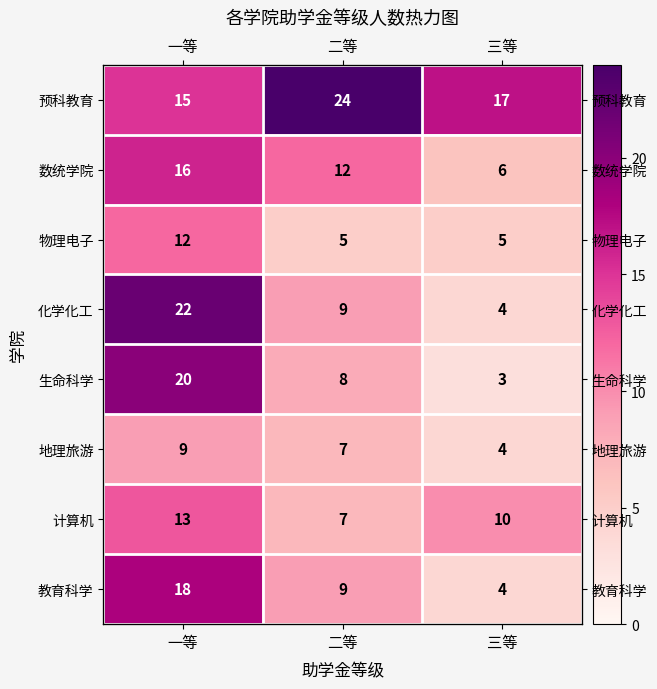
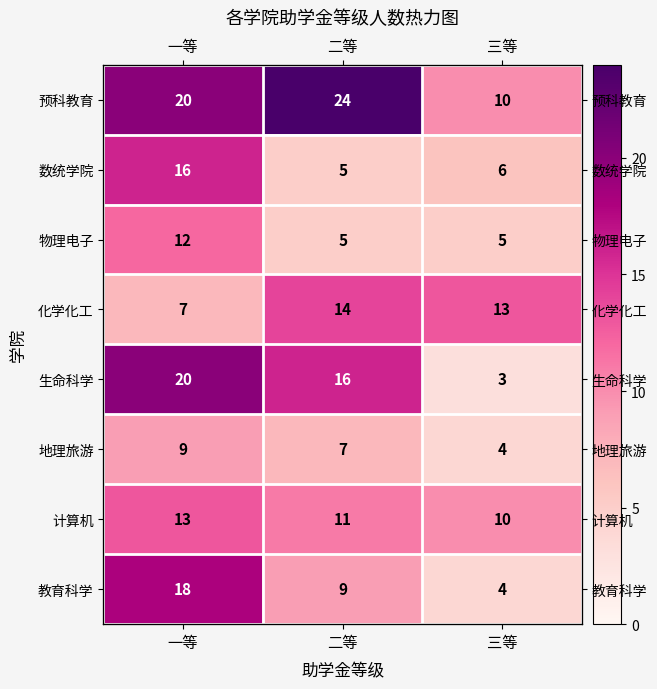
  {
    "预科教育": {
-     "一等": 15,
+     "一等": 20,
      "二等": 24,
-     "三等": 17
+     "三等": 10
    },
    "数统学院": {
      "一等": 16,
-     "二等": 12,
+     "二等": 5,
      "三等": 6
    },
    "物理电子": {
      "一等": 12,
      "二等": 5,
      "三等": 5
    },
    "化学化工": {
-     "一等": 22,
-     "二等": 9,
-     "三等": 4
+     "一等": 7,
+     "二等": 14,
+     "三等": 13
    },
    "生命科学": {
      "一等": 20,
-     "二等": 8,
+     "二等": 16,
      "三等": 3
    },
    "地理旅游": {
      "一等": 9,
      "二等": 7,
      "三等": 4
    },
    "计算机": {
      "一等": 13,
-     "二等": 7,
+     "二等": 11,
      "三等": 10
    },
    "教育科学": {
      "一等": 18,
      "二等": 9,
      "三等": 4
    }
  }
